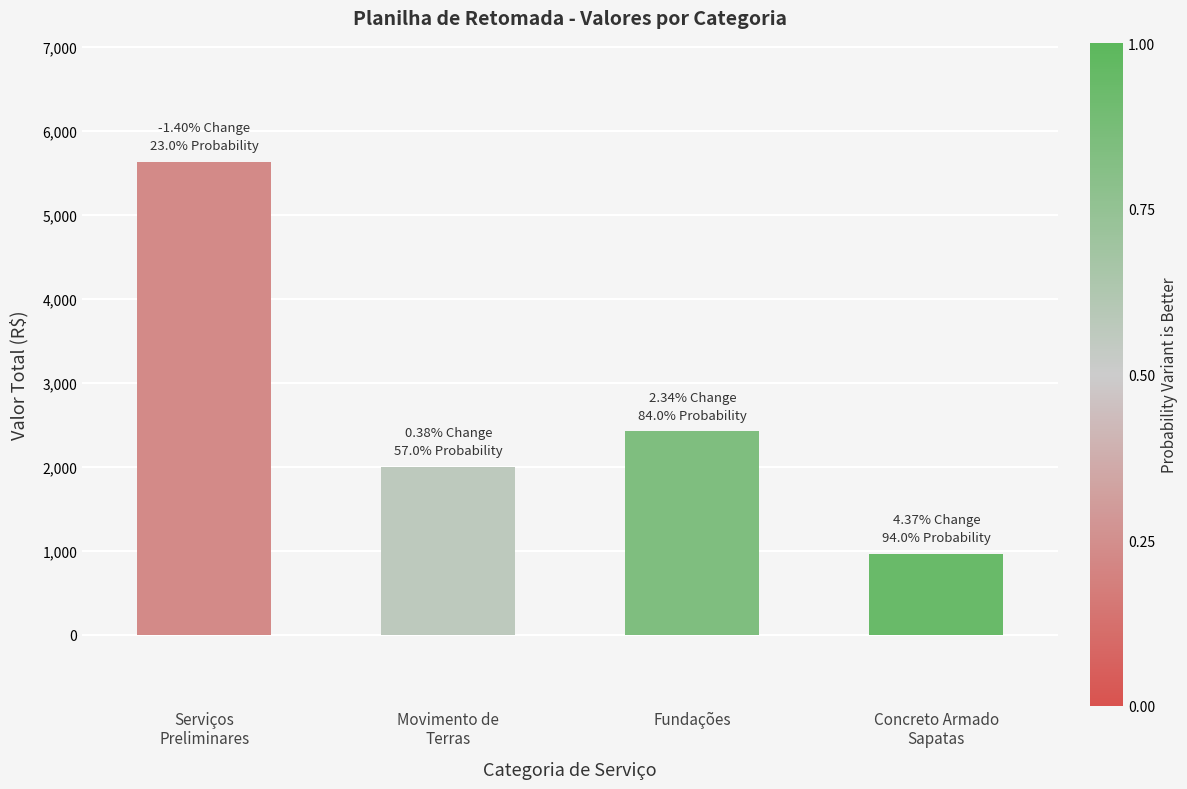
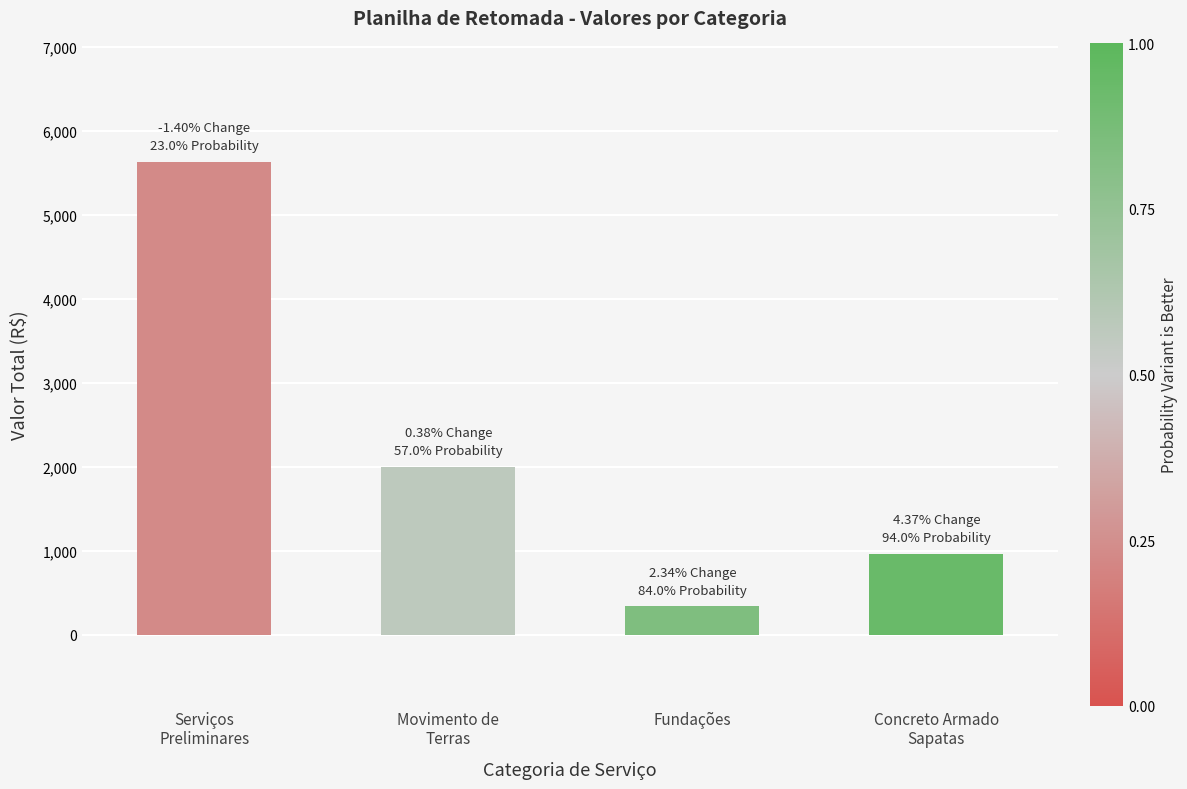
  {
-   "Fundações": "2,400"
+   "Fundações": "300"
  }
